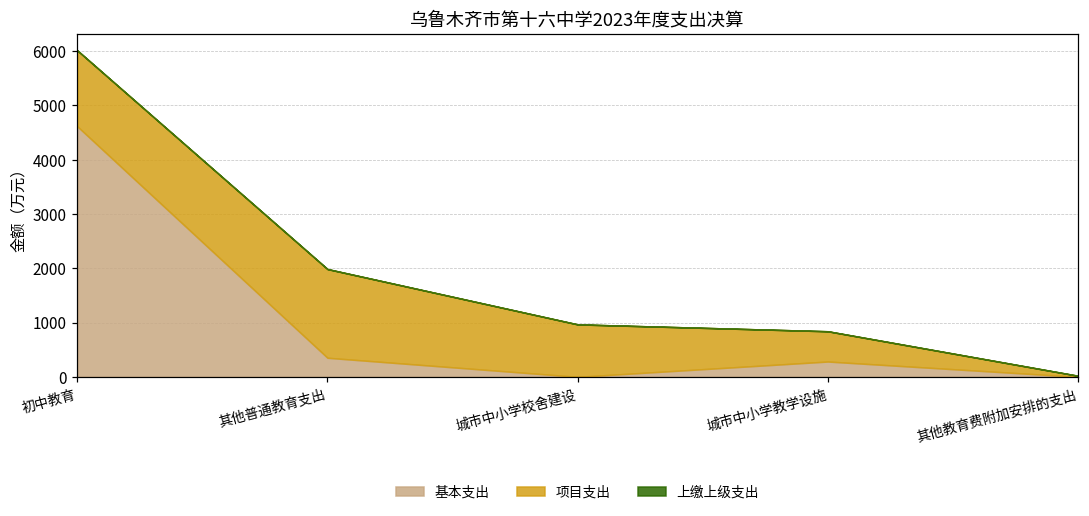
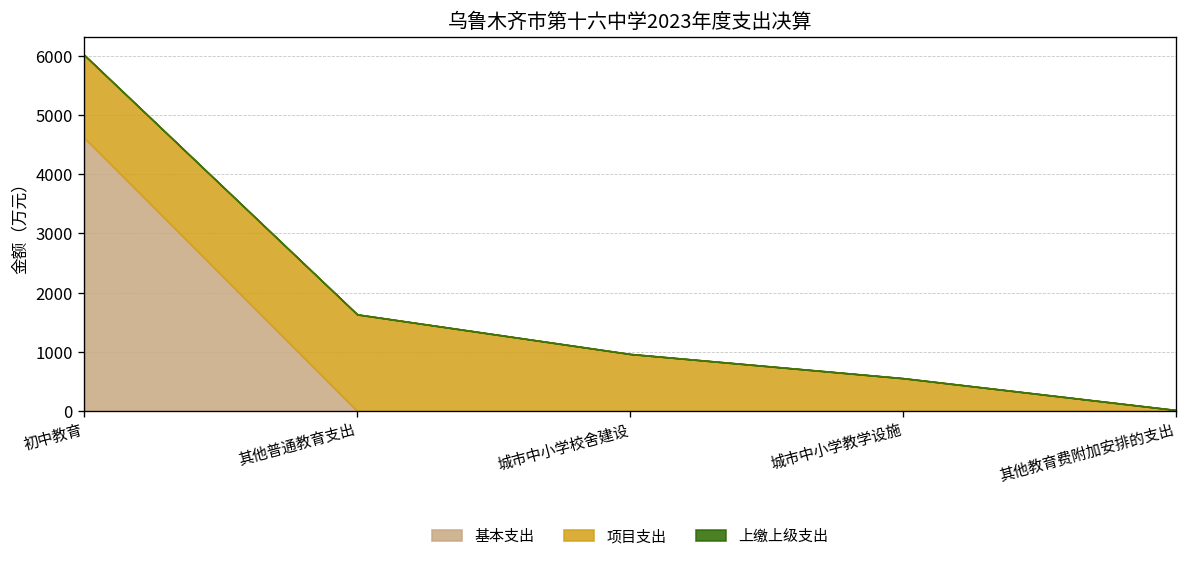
  {
    "基本支出": {
      "初中教育": 4600,
-     "其他普通教育支出": 400,
+     "其他普通教育支出": 0,
      "城市中小学校舍建设": 0,
-     "城市中小学教学设施": 300
+     "城市中小学教学设施": 0
    }
  }
